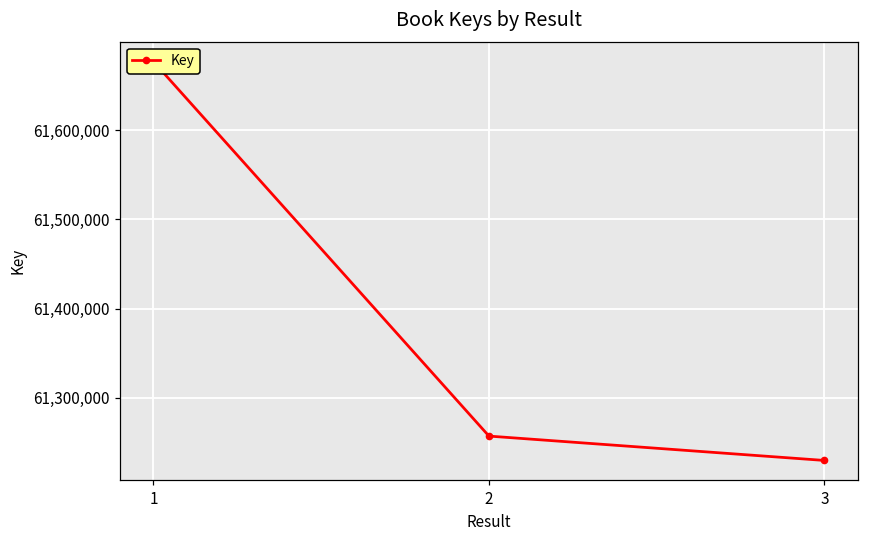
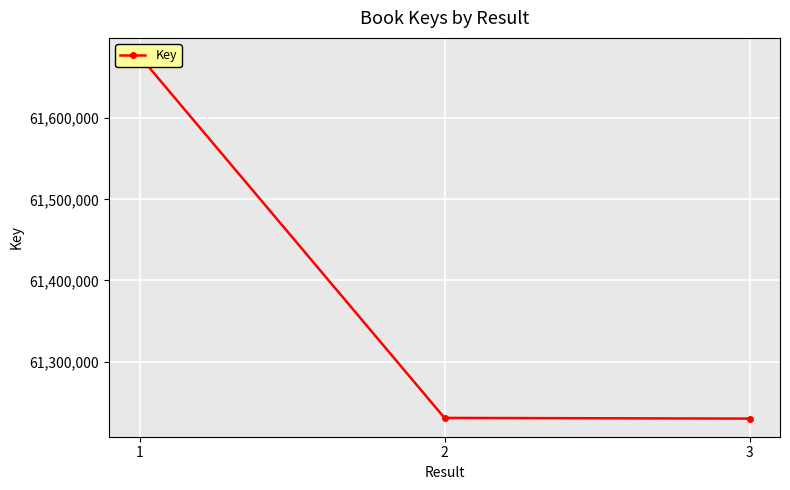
  {
-   "2": "61,260,000",
+   "2": "61,230,000",
    "3": "61,230,000"
  }
